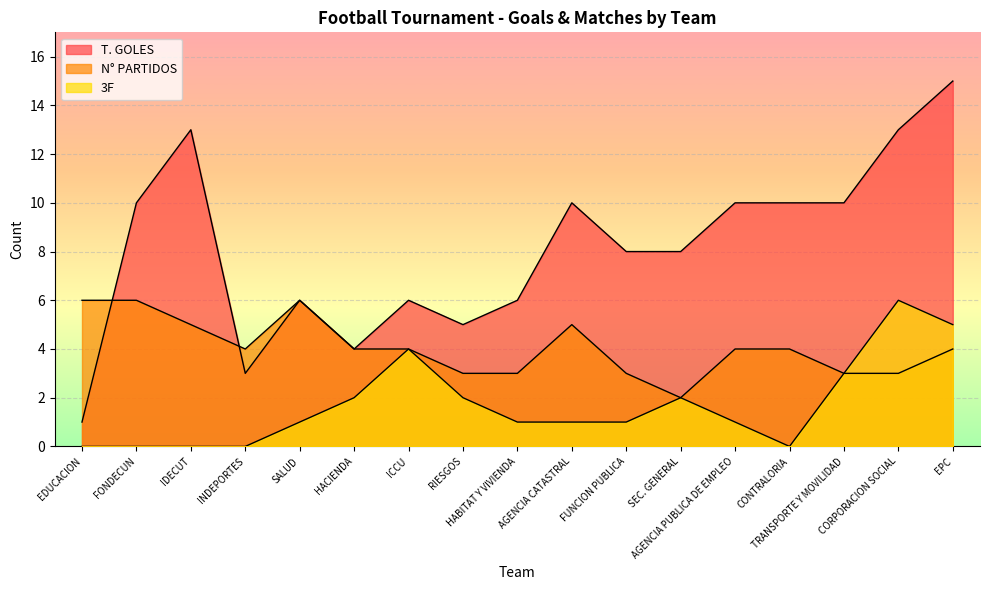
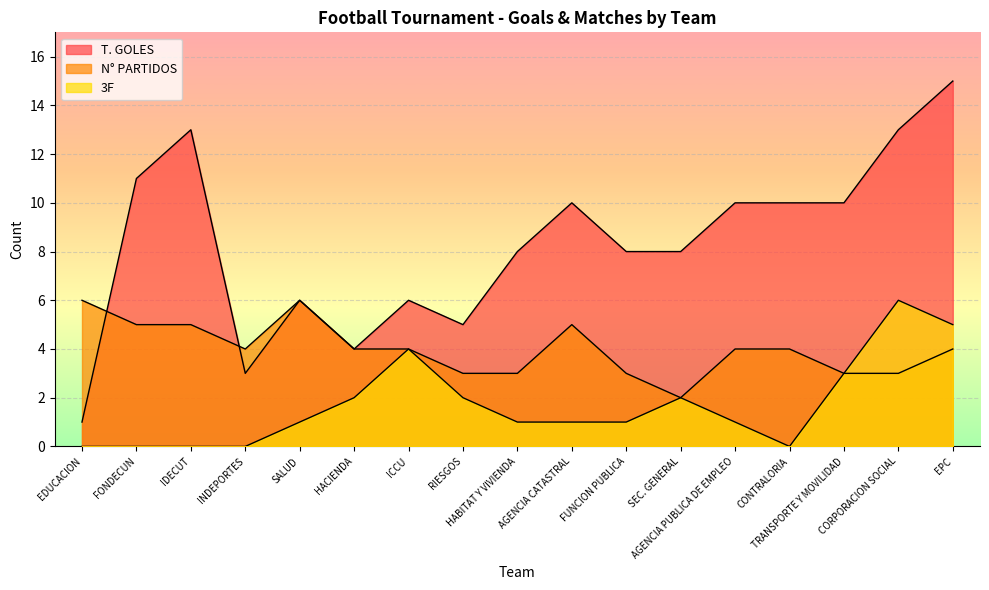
  {
    "T. GOLES": {
      "EDUCACION": 1,
-     "FONDECUN": 10,
+     "FONDECUN": 11,
      "IDECUT": 13,
      "INDEPORTES": 3,
      "ICCU": 6,
      "RIESGOS": 5,
-     "HABITAT Y VIVIENDA": 6,
+     "HABITAT Y VIVIENDA": 8,
      "AGENCIA CATASTRAL": 10,
      "FUNCION PUBLICA": 8,
      "SEC. GENERAL": 8,
      "AGENCIA PUBLICA DE EMPLEO": 10,
      "CONTRALORIA": 10,
      "TRANSPORTE Y MOVILIDAD": 10,
      "CORPORACION SOCIAL": 13,
      "EPC": 15
    },
    "N° PARTIDOS": {
      "EDUCACION": 6,
-     "FONDECUN": 6,
+     "FONDECUN": 5,
      "IDECUT": 5,
      "INDEPORTES": 4,
      "RIESGOS": 3,
      "HABITAT Y VIVIENDA": 3,
      "AGENCIA CATASTRAL": 5,
      "FUNCION PUBLICA": 3,
      "AGENCIA PUBLICA DE EMPLEO": 4,
      "CONTRALORIA": 4,
      "CORPORACION SOCIAL": 3,
      "EPC": 4
    },
    "3F": {
      "EDUCACION": 0,
      "FONDECUN": 0,
      "IDECUT": 0,
      "INDEPORTES": 0,
      "SALUD": 1,
      "HACIENDA": 2,
      "RIESGOS": 2,
      "HABITAT Y VIVIENDA": 1,
      "AGENCIA CATASTRAL": 1,
      "FUNCION PUBLICA": 1,
      "AGENCIA PUBLICA DE EMPLEO": 1,
      "CONTRALORIA": 0,
      "CORPORACION SOCIAL": 6,
      "EPC": 5
    }
  }
